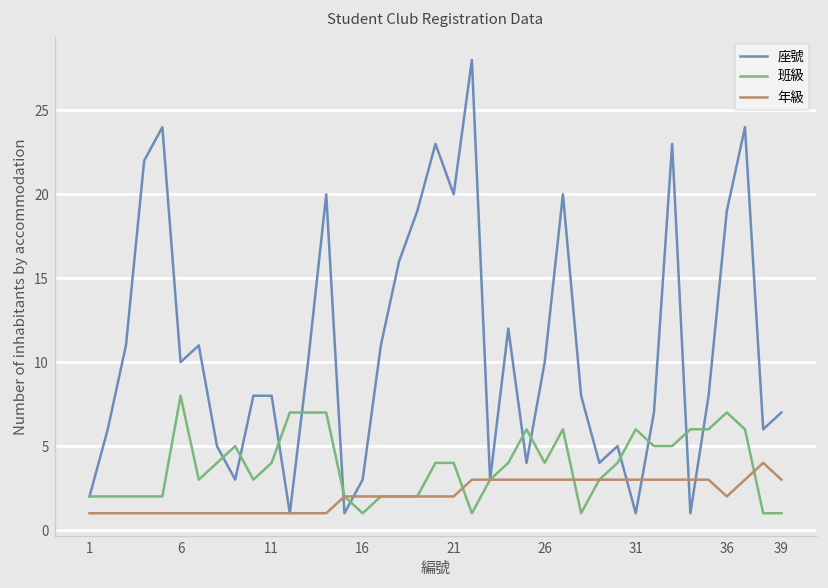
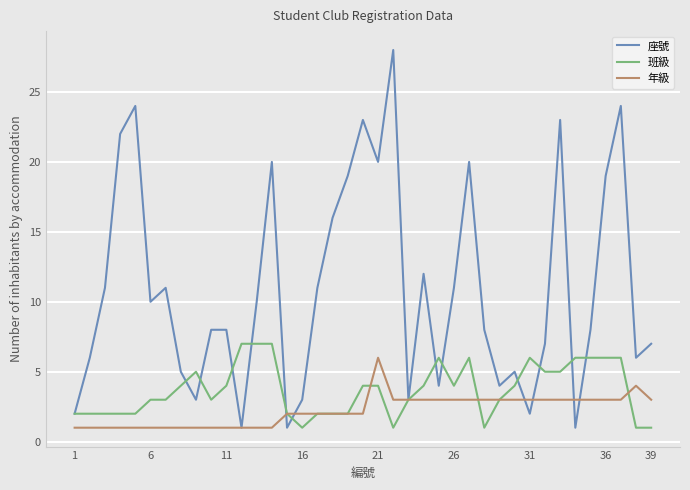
  {
    "座號": {
      "6": 10,
      "11": 8,
      "16": 3,
      "21": 20,
-     "26": 10,
-     "31": 1,
+     "26": 11,
+     "31": 2,
      "36": 19,
      "39": 7
    },
    "班級": {
-     "6": 8,
+     "6": 3,
      "11": 4,
      "16": 1,
      "21": 4,
      "26": 4,
      "31": 6,
-     "36": 7,
+     "36": 6,
      "39": 1
    },
    "年級": {
      "1": 1,
      "6": 1,
      "11": 1,
      "16": 2,
-     "21": 2,
+     "21": 6,
      "26": 3,
      "31": 3,
-     "36": 2,
+     "36": 3,
      "39": 3
    }
  }
